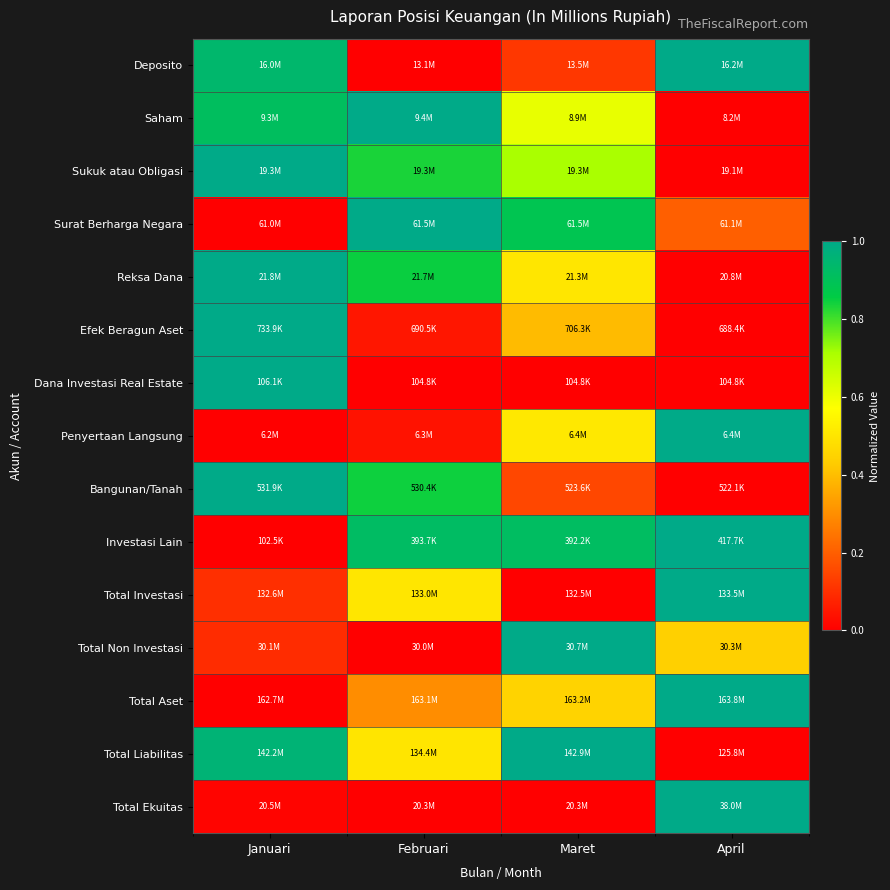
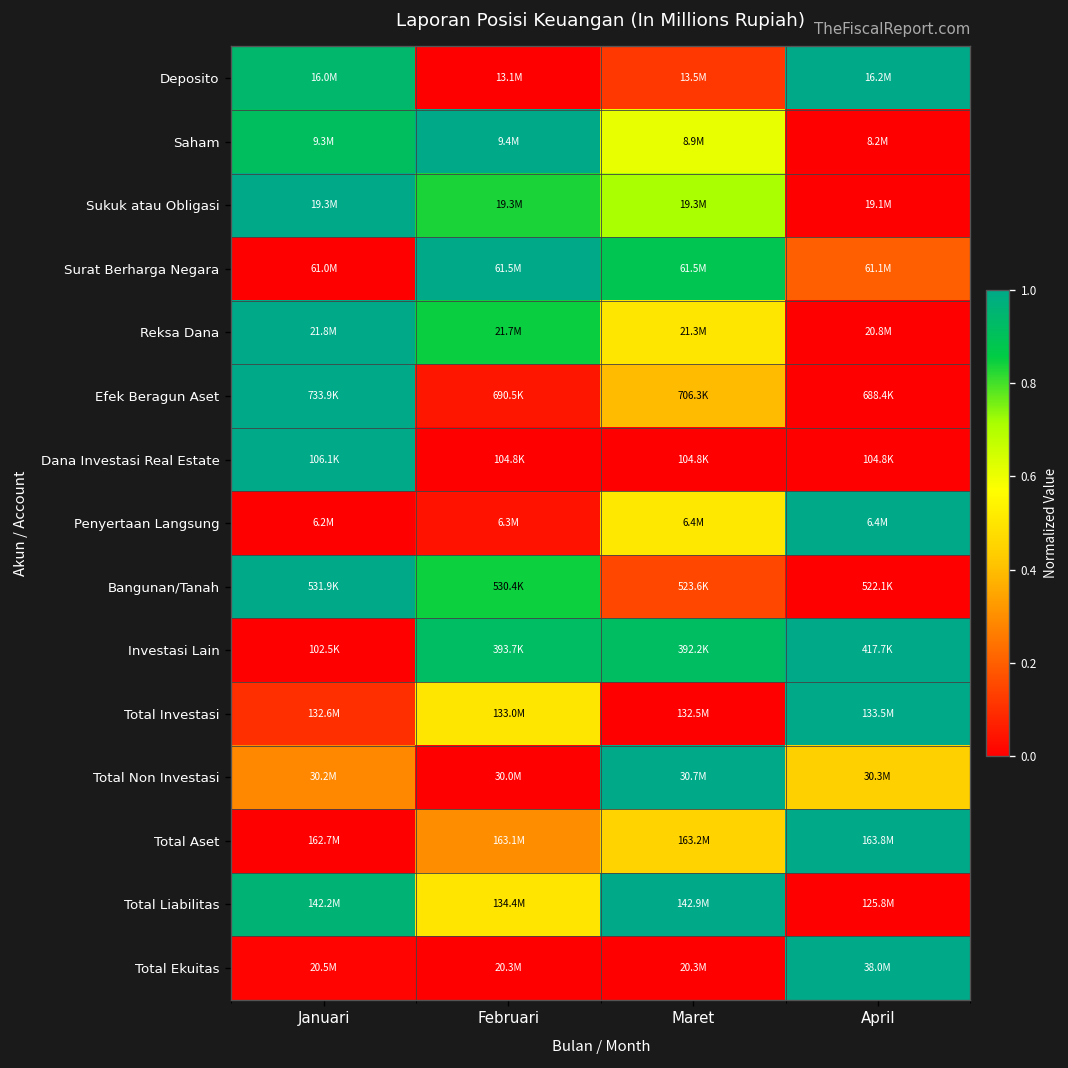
  {
    "Deposito": {
      "Januari": "16.0M",
      "Februari": "13.1M",
      "Maret": "13.5M",
      "April": "16.2M"
    },
    "Saham": {
      "Januari": "9.3M",
      "Februari": "9.4M",
      "Maret": "8.9M",
      "April": "8.2M"
    },
    "Sukuk atau Obligasi": {
      "Januari": "19.3M",
      "Februari": "19.3M",
      "Maret": "19.3M",
      "April": "19.1M"
    },
    "Surat Berharga Negara": {
      "Januari": "61.0M",
      "Februari": "61.5M",
      "Maret": "61.5M",
      "April": "61.1M"
    },
    "Reksa Dana": {
      "Januari": "21.8M",
      "Februari": "21.7M",
      "Maret": "21.3M",
      "April": "20.8M"
    },
    "Efek Beragun Aset": {
      "Januari": "733.9K",
      "Februari": "690.5K",
      "Maret": "706.3K",
      "April": "688.4K"
    },
    "Dana Investasi Real Estate": {
      "Januari": "106.1K",
      "Februari": "104.8K",
      "Maret": "104.8K",
      "April": "104.8K"
    },
    "Penyertaan Langsung": {
      "Januari": "6.2M",
      "Februari": "6.3M",
      "Maret": "6.4M",
      "April": "6.4M"
    },
    "Bangunan/Tanah": {
      "Januari": "531.9K",
      "Februari": "530.4K",
      "Maret": "523.6K",
      "April": "522.1K"
    },
    "Investasi Lain": {
      "Januari": "102.5K",
      "Februari": "393.7K",
      "Maret": "392.2K",
      "April": "417.7K"
    },
    "Total Investasi": {
      "Januari": "132.6M",
      "Februari": "133.0M",
      "Maret": "132.5M",
      "April": "133.5M"
    },
    "Total Non Investasi": {
-     "Januari": "30.1M",
+     "Januari": "30.2M",
      "Februari": "30.0M",
      "Maret": "30.7M",
      "April": "30.3M"
    },
    "Total Aset": {
      "Januari": "162.7M",
      "Februari": "163.1M",
      "Maret": "163.2M",
      "April": "163.8M"
    },
    "Total Liabilitas": {
      "Januari": "142.2M",
      "Februari": "134.4M",
      "Maret": "142.9M",
      "April": "125.8M"
    },
    "Total Ekuitas": {
      "Januari": "20.5M",
      "Februari": "20.3M",
      "Maret": "20.3M",
      "April": "38.0M"
    }
  }
